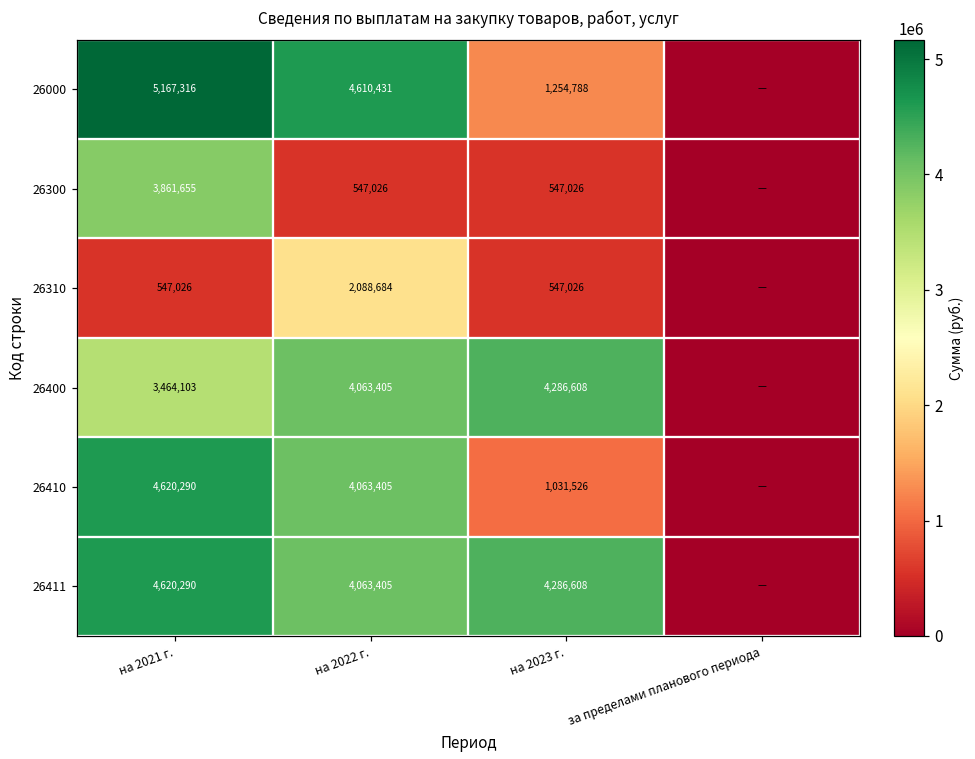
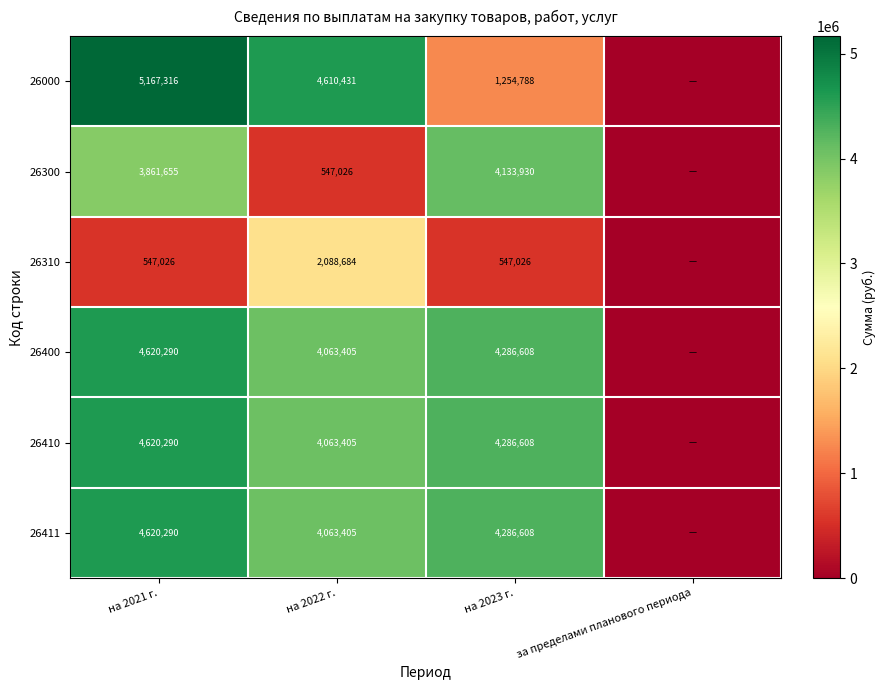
  {
    "26000": {
      "на 2021 г.": "5,167,316",
      "на 2022 г.": "4,610,431",
      "на 2023 г.": "1,254,788"
    },
    "26300": {
      "на 2021 г.": "3,861,655",
      "на 2022 г.": "547,026",
-     "на 2023 г.": "547,026"
+     "на 2023 г.": "4,133,930"
    },
    "26310": {
      "на 2021 г.": "547,026",
      "на 2022 г.": "2,088,684",
      "на 2023 г.": "547,026"
    },
    "26400": {
-     "на 2021 г.": "3,464,103",
+     "на 2021 г.": "4,620,290",
      "на 2022 г.": "4,063,405",
      "на 2023 г.": "4,286,608"
    },
    "26410": {
      "на 2021 г.": "4,620,290",
      "на 2022 г.": "4,063,405",
-     "на 2023 г.": "1,031,526"
+     "на 2023 г.": "4,286,608"
    },
    "26411": {
      "на 2021 г.": "4,620,290",
      "на 2022 г.": "4,063,405",
      "на 2023 г.": "4,286,608"
    }
  }
